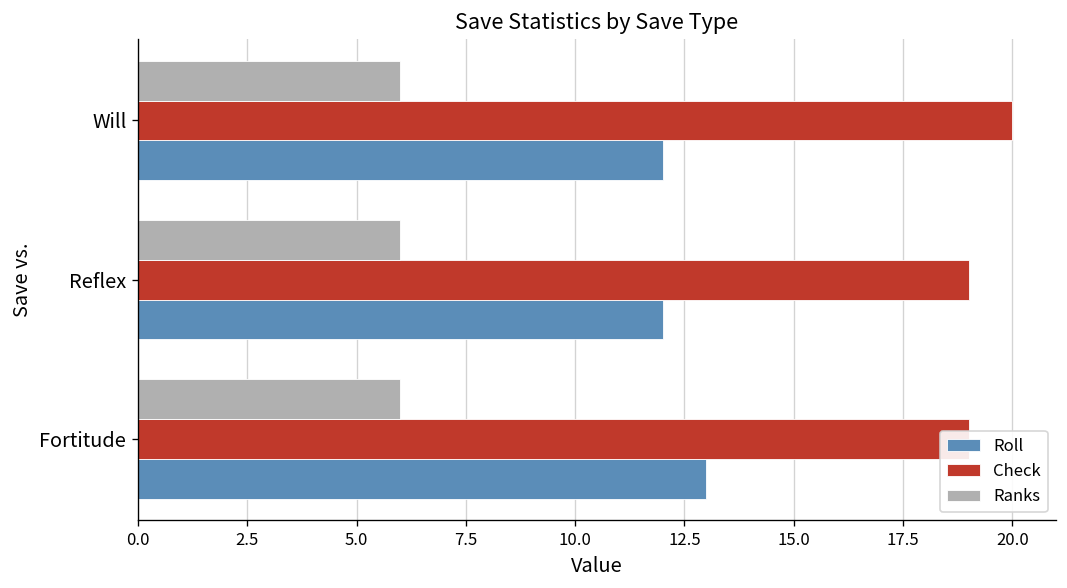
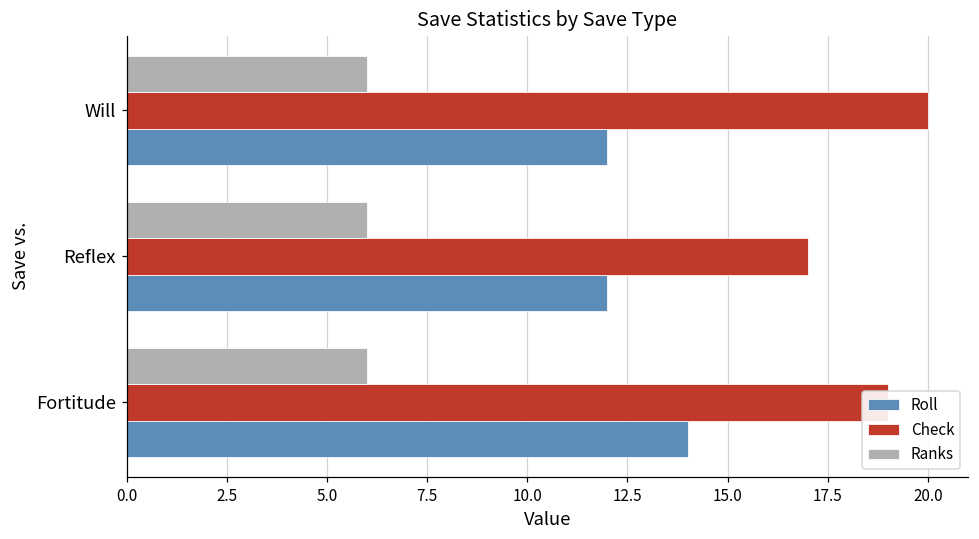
  {
    "Roll": {
      "Will": 12,
      "Reflex": 12,
-     "Fortitude": 13
+     "Fortitude": 14
    },
    "Check": {
      "Will": 20,
-     "Reflex": 19
+     "Reflex": 17
    },
    "Ranks": {
      "Will": 6,
      "Reflex": 6,
      "Fortitude": 6
    }
  }
